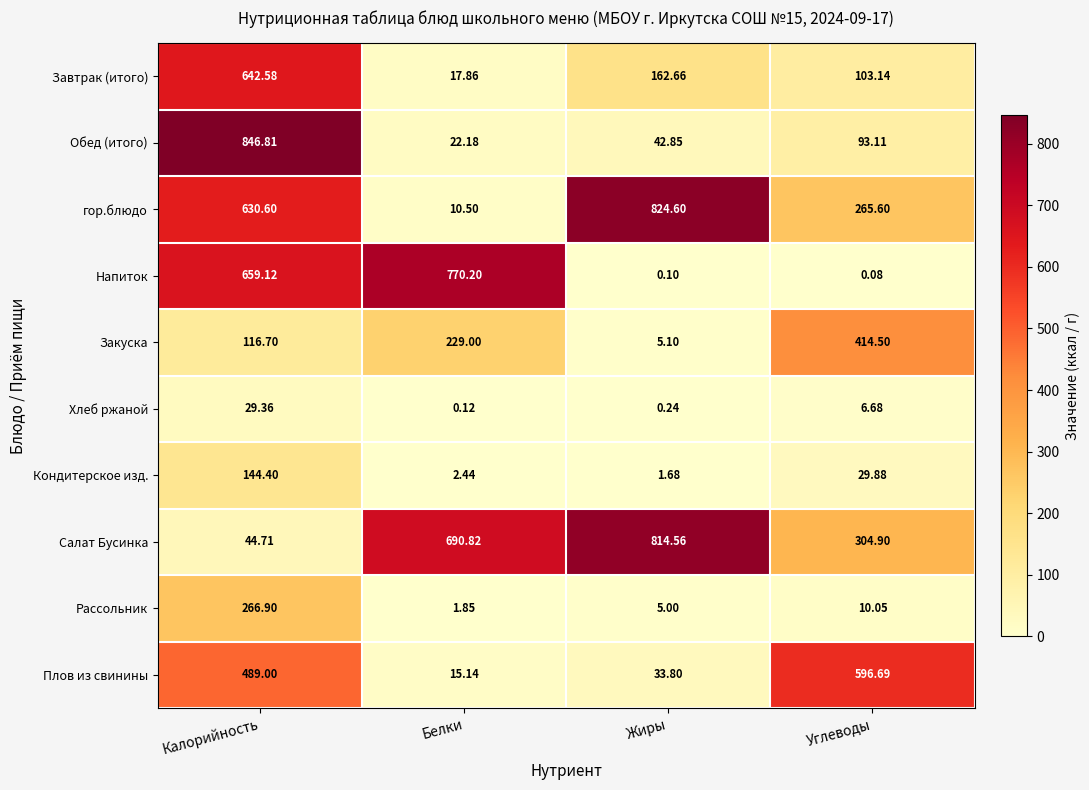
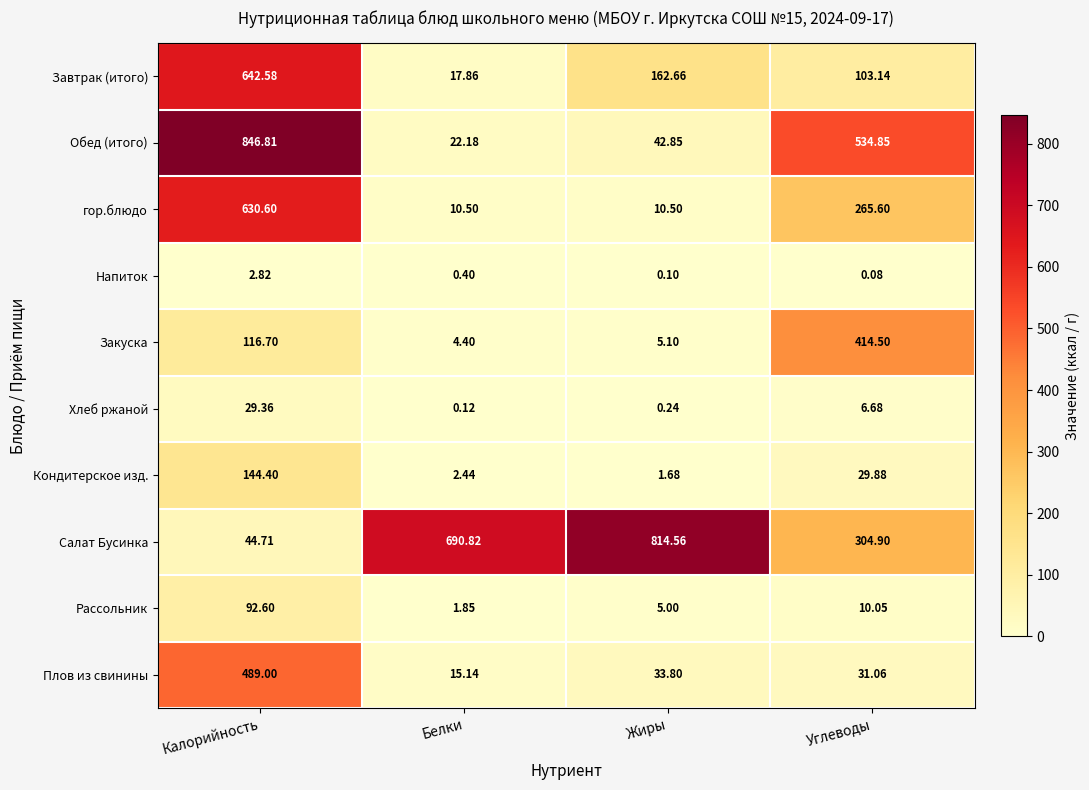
  {
    "Завтрак (итого)": {
      "Калорийность": 642.58,
      "Белки": 17.86,
      "Жиры": 162.66,
      "Углеводы": 103.14
    },
    "Обед (итого)": {
      "Калорийность": 846.81,
      "Белки": 22.18,
      "Жиры": 42.85,
-     "Углеводы": 93.11
+     "Углеводы": 534.85
    },
    "гор.блюдо": {
      "Калорийность": 630.60,
      "Белки": 10.50,
-     "Жиры": 824.60,
+     "Жиры": 10.50,
      "Углеводы": 265.60
    },
    "Напиток": {
-     "Калорийность": 659.12,
-     "Белки": 770.20,
+     "Калорийность": 2.82,
+     "Белки": 0.40,
      "Жиры": 0.10,
      "Углеводы": 0.08
    },
    "Закуска": {
      "Калорийность": 116.70,
-     "Белки": 229.00,
+     "Белки": 4.40,
      "Жиры": 5.10,
      "Углеводы": 414.50
    },
    "Хлеб ржаной": {
      "Калорийность": 29.36,
      "Белки": 0.12,
      "Жиры": 0.24,
      "Углеводы": 6.68
    },
    "Кондитерское изд.": {
      "Калорийность": 144.40,
      "Белки": 2.44,
      "Жиры": 1.68,
      "Углеводы": 29.88
    },
    "Салат Бусинка": {
      "Калорийность": 44.71,
      "Белки": 690.82,
      "Жиры": 814.56,
      "Углеводы": 304.90
    },
    "Рассольник": {
-     "Калорийность": 266.90,
+     "Калорийность": 92.60,
      "Белки": 1.85,
      "Жиры": 5.00,
      "Углеводы": 10.05
    },
    "Плов из свинины": {
      "Калорийность": 489.00,
      "Белки": 15.14,
      "Жиры": 33.80,
-     "Углеводы": 596.69
+     "Углеводы": 31.06
    }
  }
